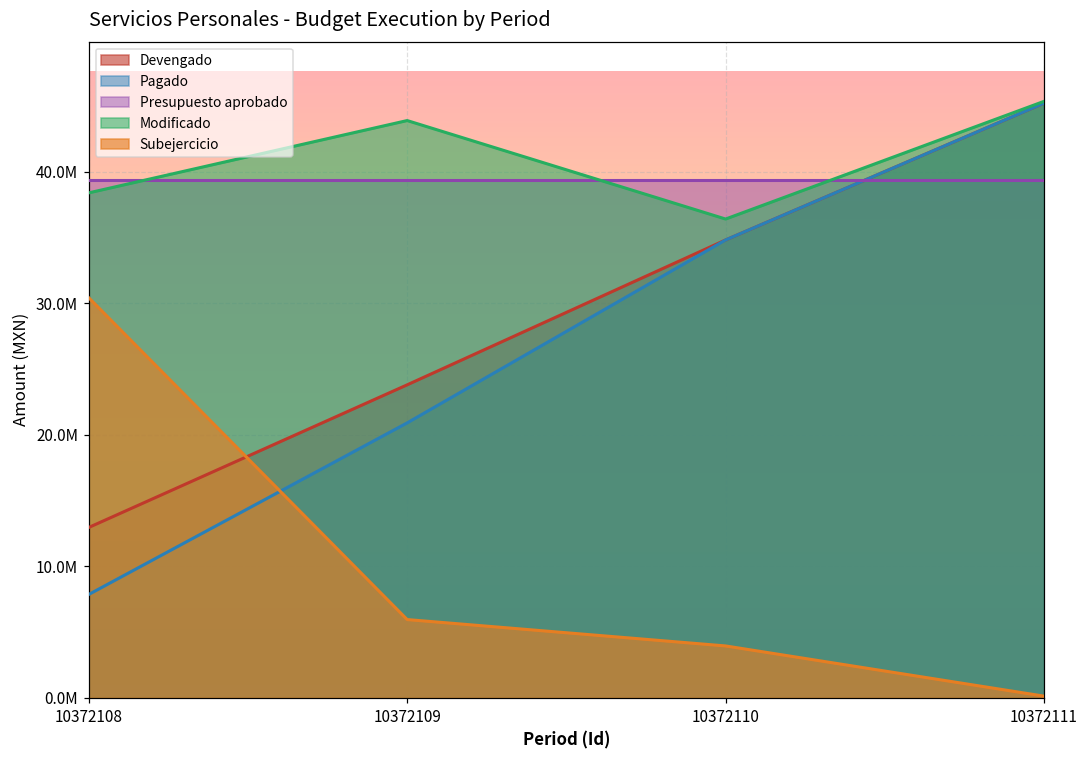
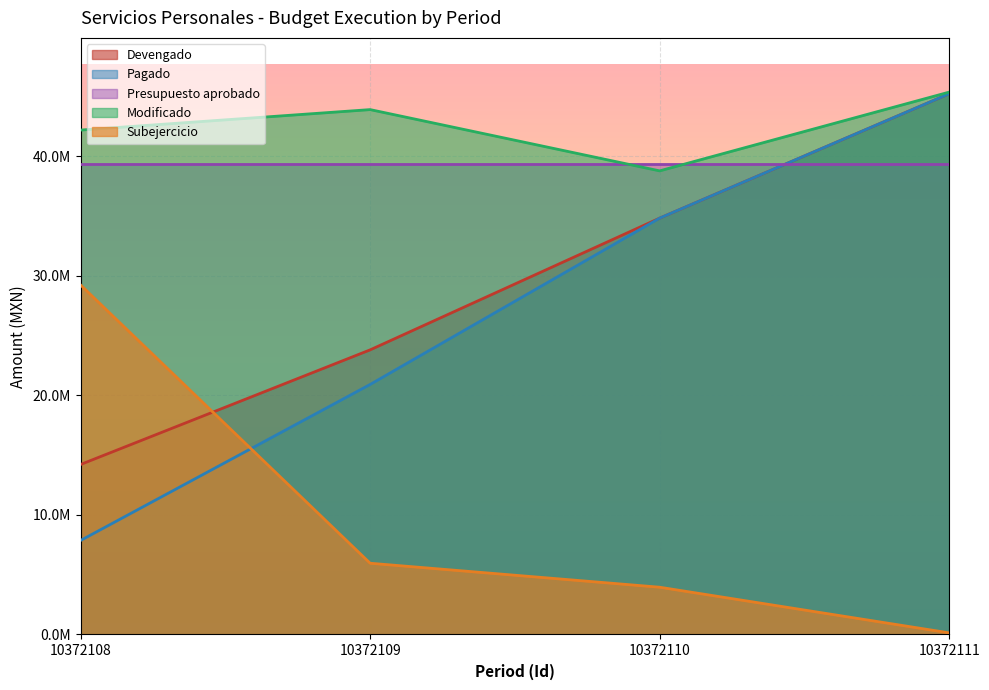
  {
    "Devengado": {
-     "10372108": 13000000,
+     "10372108": 14200000,
      "10372109": 23800000
    },
    "Pagado": {
      "10372108": 7900000,
      "10372109": 20900000
    },
    "Presupuesto aprobado": {
      "10372108": 39300000,
      "10372109": 39300000,
      "10372110": 39300000,
      "10372111": 39300000
    },
    "Modificado": {
-     "10372108": 38400000,
+     "10372108": 42200000,
      "10372109": 43900000,
-     "10372110": 36400000
+     "10372110": 38800000
    },
    "Subejercicio": {
-     "10372108": 30400000,
+     "10372108": 29200000,
      "10372109": 6000000,
      "10372110": 4000000,
      "10372111": 100000
    }
  }
